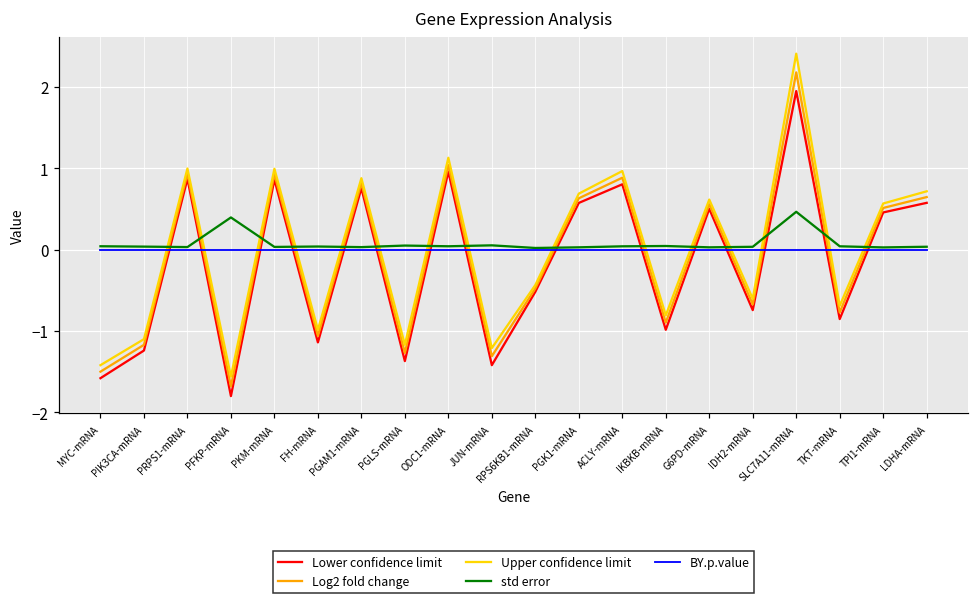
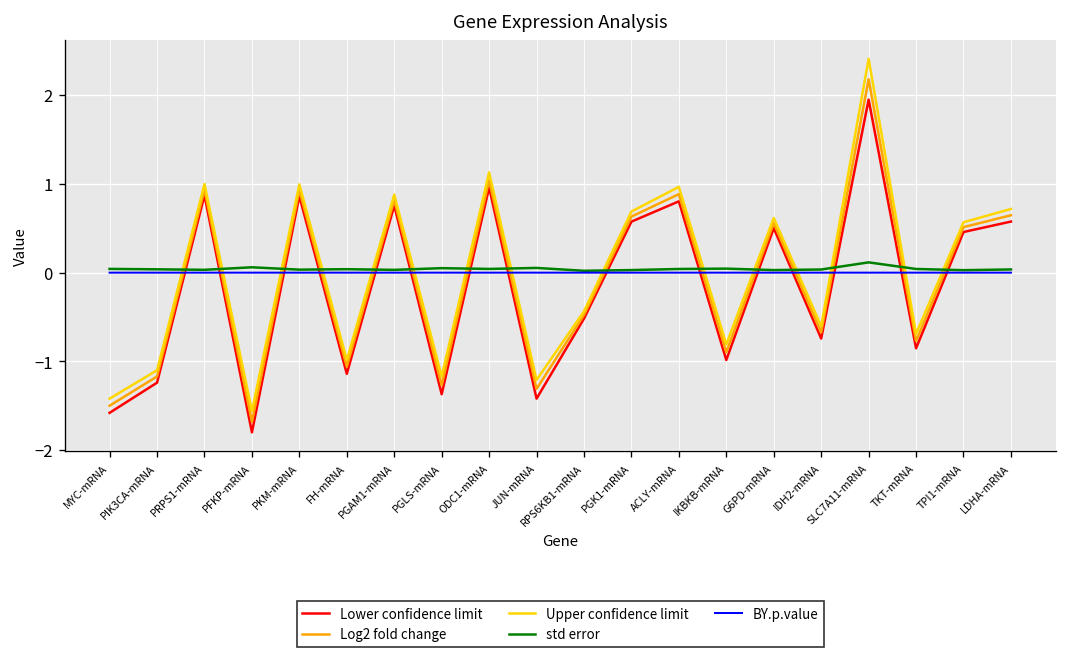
  {
    "Lower confidence limit": {
      "MYC-mRNA": -1.6,
      "PIK3CA-mRNA": -1.2,
      "PRPS1-mRNA": 0.9,
      "PFKP-mRNA": -1.8,
      "PKM-mRNA": 0.9,
      "FH-mRNA": -1.1,
      "PGAM1-mRNA": 0.8,
      "PGLS-mRNA": -1.4,
      "ODC1-mRNA": 1.0,
      "JUN-mRNA": -1.4,
      "RPS6KB1-mRNA": -0.5,
      "PGK1-mRNA": 0.6,
      "ACLY-mRNA": 0.8,
      "IKBKB-mRNA": -1.0,
      "G6PD-mRNA": 0.5,
      "IDH2-mRNA": -0.7,
      "SLC7A11-mRNA": 2.0,
      "TKT-mRNA": -0.9,
      "TPI1-mRNA": 0.5,
      "LDHA-mRNA": 0.6
    },
    "std error": {
      "MYC-mRNA": 0.0,
      "PIK3CA-mRNA": 0.0,
-     "PFKP-mRNA": 0.4,
+     "PFKP-mRNA": 0.1,
      "FH-mRNA": 0.0,
      "PGLS-mRNA": 0.1,
      "ODC1-mRNA": 0.0,
      "JUN-mRNA": 0.1,
      "ACLY-mRNA": 0.0,
      "IKBKB-mRNA": 0.0,
      "IDH2-mRNA": 0.0,
-     "SLC7A11-mRNA": 0.5,
+     "SLC7A11-mRNA": 0.1,
      "TKT-mRNA": 0.0,
      "LDHA-mRNA": 0.0
    },
    "BY.p.value": {
      "MYC-mRNA": 0.0,
      "PIK3CA-mRNA": 0.0,
      "PFKP-mRNA": 0.0,
      "FH-mRNA": 0.0,
      "PGLS-mRNA": 0.0,
      "ODC1-mRNA": 0.0,
      "JUN-mRNA": 0.0,
      "ACLY-mRNA": 0.0,
      "IKBKB-mRNA": 0.0,
      "IDH2-mRNA": 0.0,
      "SLC7A11-mRNA": 0.0,
      "TKT-mRNA": 0.0,
      "LDHA-mRNA": 0.0
    }
  }
